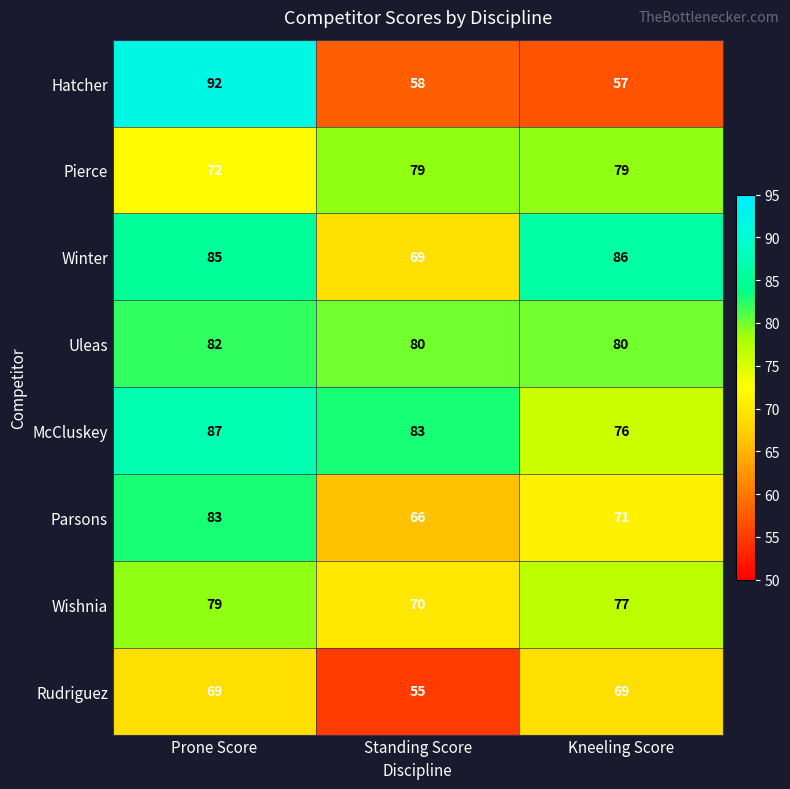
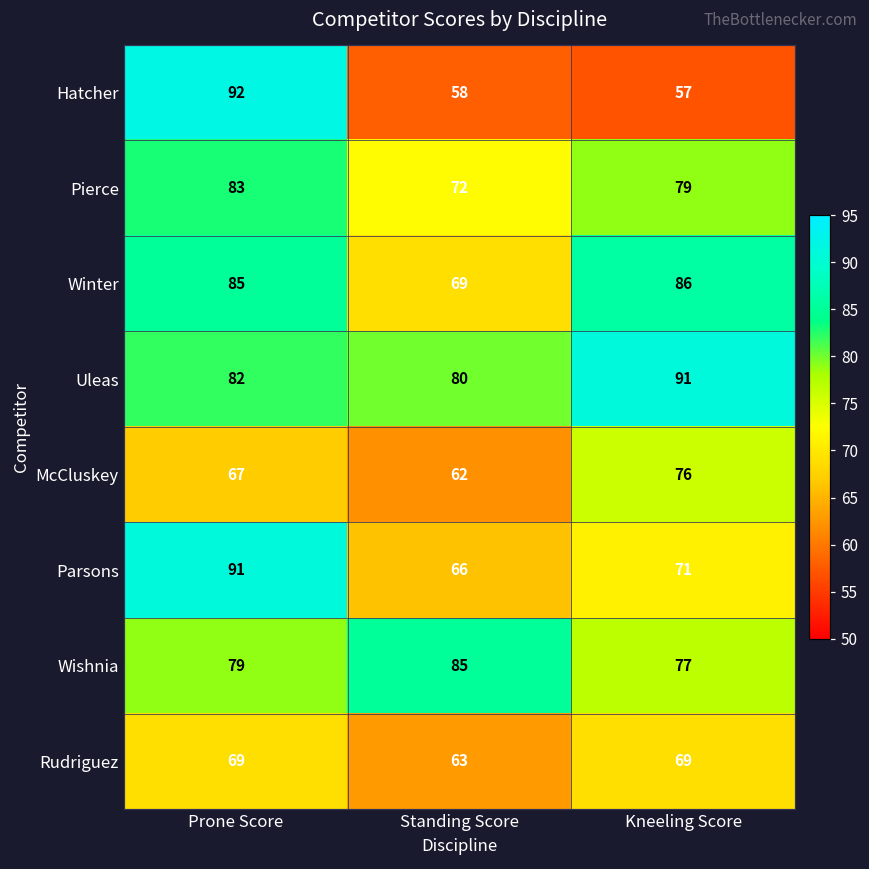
  {
    "Hatcher": {
      "Prone Score": 92,
      "Standing Score": 58,
      "Kneeling Score": 57
    },
    "Pierce": {
-     "Prone Score": 72,
-     "Standing Score": 79,
+     "Prone Score": 83,
+     "Standing Score": 72,
      "Kneeling Score": 79
    },
    "Winter": {
      "Prone Score": 85,
      "Standing Score": 69,
      "Kneeling Score": 86
    },
    "Uleas": {
      "Prone Score": 82,
      "Standing Score": 80,
-     "Kneeling Score": 80
+     "Kneeling Score": 91
    },
    "McCluskey": {
-     "Prone Score": 87,
-     "Standing Score": 83,
+     "Prone Score": 67,
+     "Standing Score": 62,
      "Kneeling Score": 76
    },
    "Parsons": {
-     "Prone Score": 83,
+     "Prone Score": 91,
      "Standing Score": 66,
      "Kneeling Score": 71
    },
    "Wishnia": {
      "Prone Score": 79,
-     "Standing Score": 70,
+     "Standing Score": 85,
      "Kneeling Score": 77
    },
    "Rudriguez": {
      "Prone Score": 69,
-     "Standing Score": 55,
+     "Standing Score": 63,
      "Kneeling Score": 69
    }
  }
